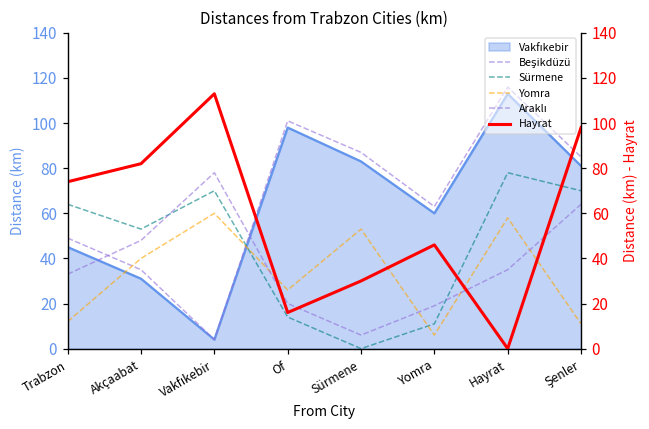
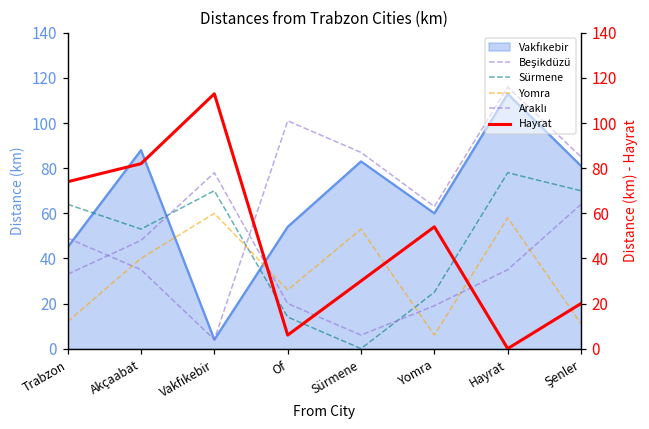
  {
    "Vakfıkebir": {
      "Trabzon": 45,
-     "Akçaabat": 31,
-     "Of": 98,
+     "Akçaabat": 88,
+     "Of": 54,
      "Sürmene": 83,
      "Yomra": 60,
      "Şenler": 81
    },
    "Sürmene": {
      "Trabzon": 64,
      "Akçaabat": 53,
      "Vakfıkebir": 70,
      "Of": 14,
      "Sürmene": 0,
-     "Yomra": 11,
+     "Yomra": 25,
      "Hayrat": 78,
      "Şenler": 70
    },
    "Yomra": {
      "Trabzon": 12,
      "Akçaabat": 40,
      "Vakfıkebir": 60,
      "Of": 26,
      "Sürmene": 53,
      "Yomra": 6,
      "Hayrat": 58,
      "Şenler": 11
    },
    "Hayrat": {
      "Trabzon": 74,
      "Akçaabat": 82,
      "Vakfıkebir": 113,
-     "Of": 16,
+     "Of": 6,
      "Sürmene": 30,
-     "Yomra": 46,
+     "Yomra": 54,
      "Hayrat": 0,
-     "Şenler": 98
+     "Şenler": 20
    }
  }
